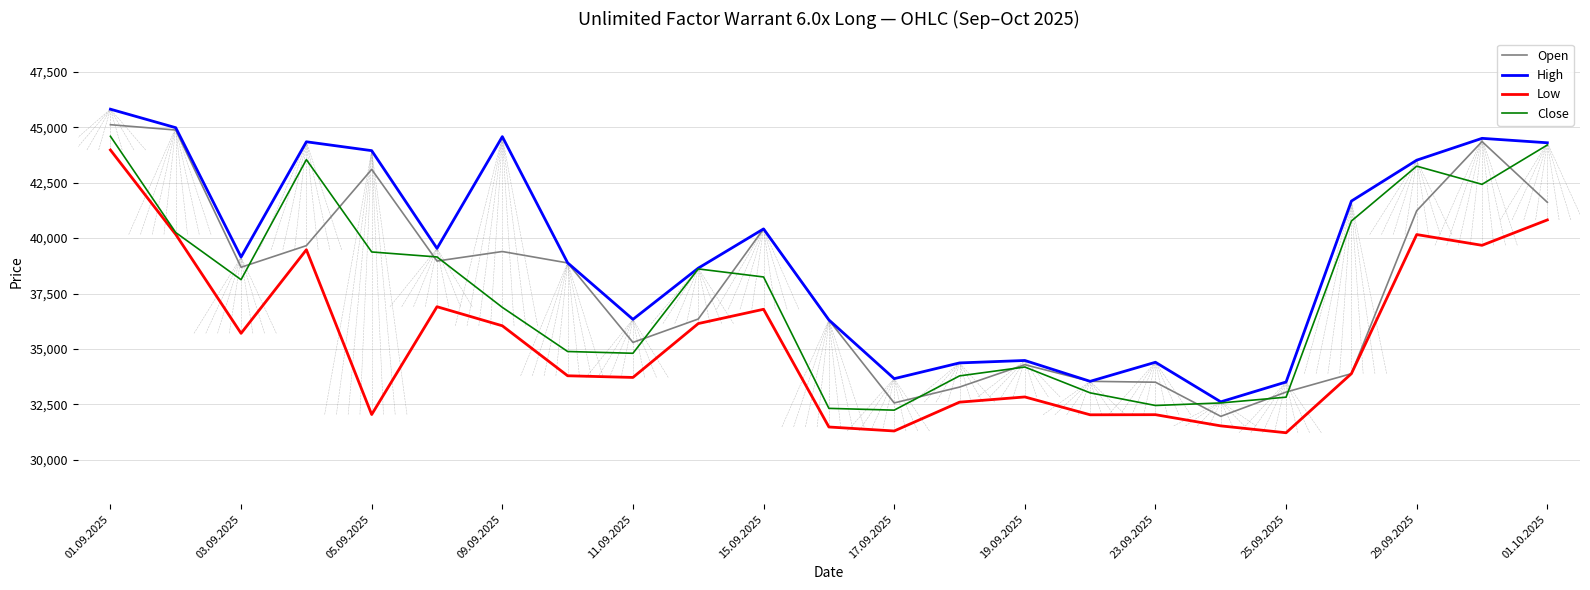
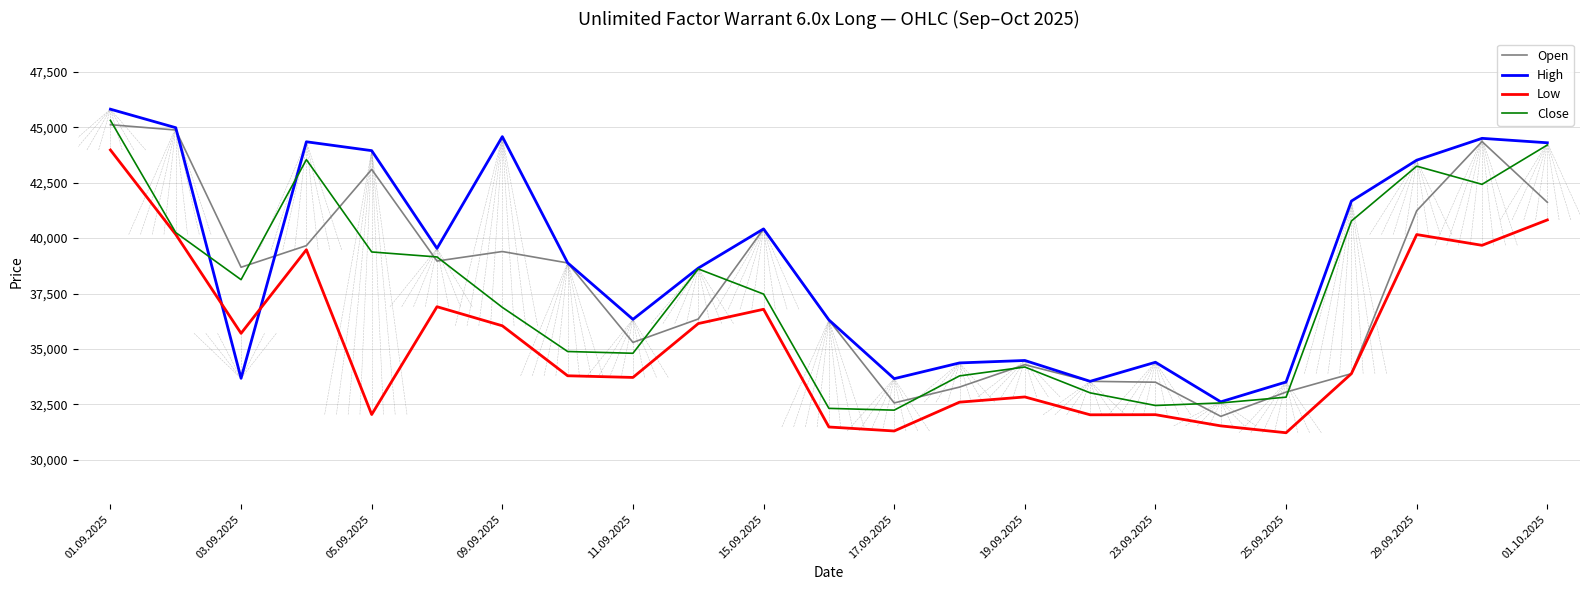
  {
    "High": {
-     "03.09.2025": "39,100"
+     "03.09.2025": "33,700"
    },
    "Close": {
-     "01.09.2025": "44,600",
+     "01.09.2025": "45,300",
      "03.09.2025": "38,100",
      "05.09.2025": "39,400",
      "09.09.2025": "36,900",
      "11.09.2025": "34,800",
-     "15.09.2025": "38,200",
+     "15.09.2025": "37,500",
      "17.09.2025": "32,200",
      "23.09.2025": "32,500",
      "25.09.2025": "32,800",
      "29.09.2025": "43,200"
    }
  }
